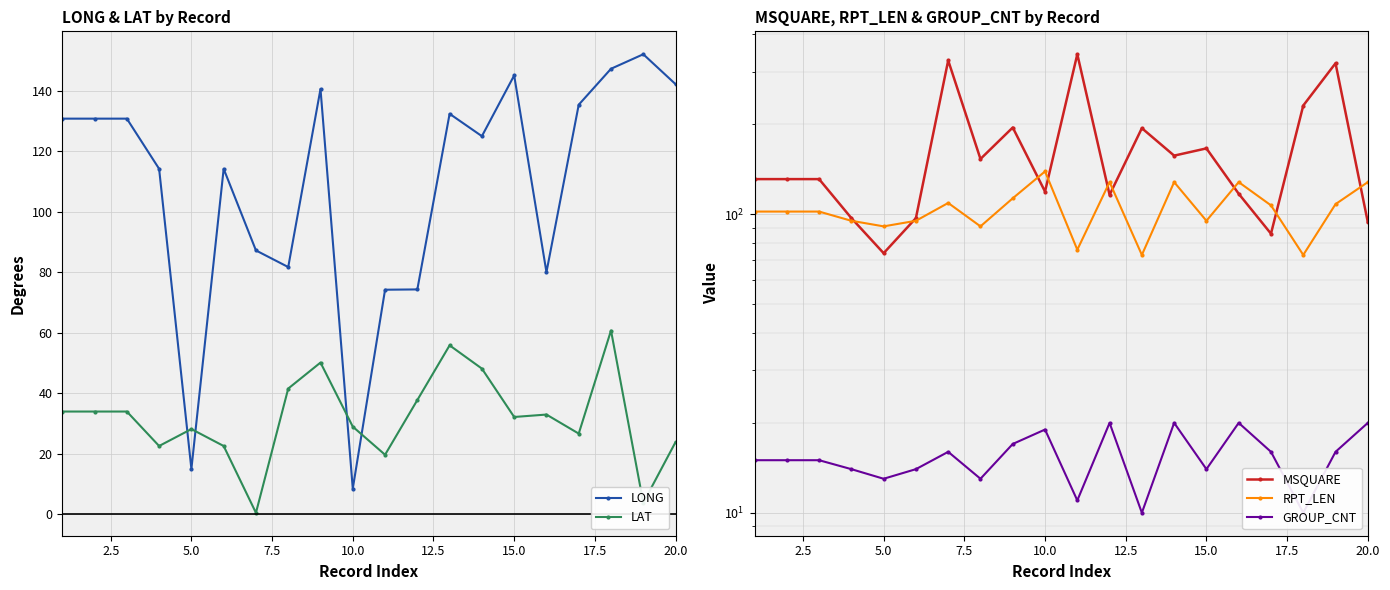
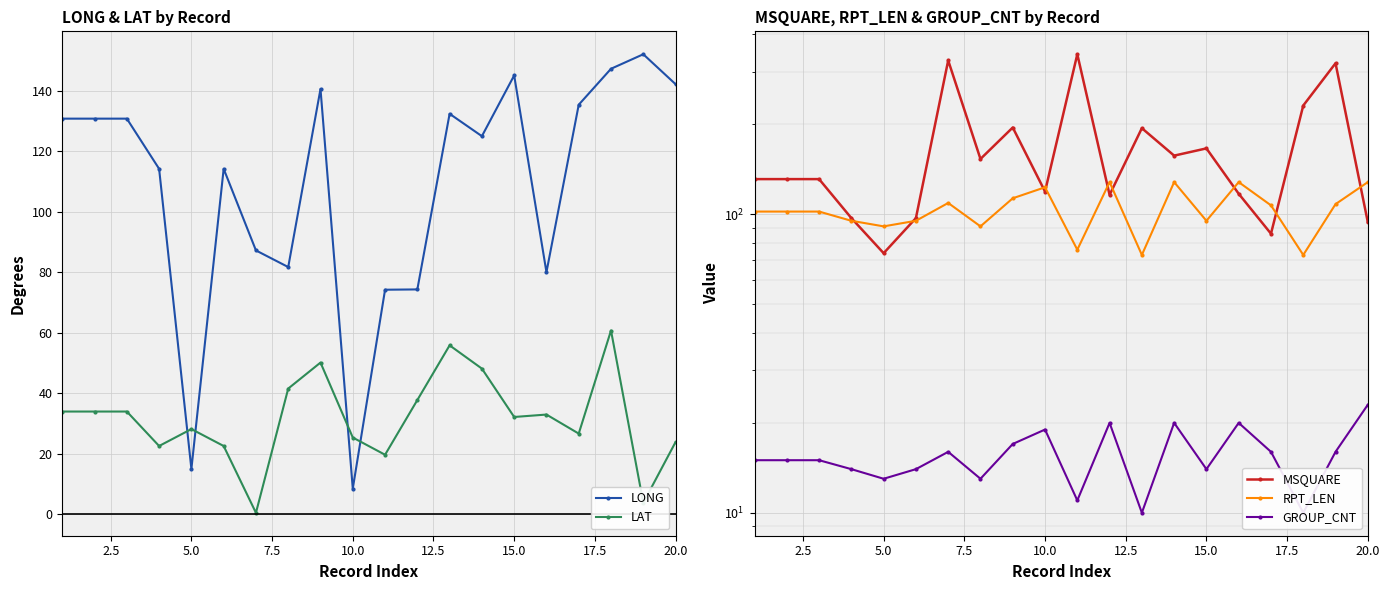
  {
    "LONG & LAT by Record": {
      "LONG": {
        "5.0": 15,
        "10.0": 8,
        "15.0": 145,
        "20.0": 142
      },
      "LAT": {
        "5.0": 28,
-       "10.0": 29,
+       "10.0": 25,
        "15.0": 32,
        "20.0": 24
      }
    },
    "MSQUARE, RPT_LEN & GROUP_CNT by Record": {
      "MSQUARE": {
        "5.0": 74,
        "10.0": 119,
        "15.0": 170,
        "20.0": 94
      },
      "RPT_LEN": {
        "5.0": 91,
-       "10.0": 140,
+       "10.0": 123,
        "15.0": 95,
        "20.0": 128
      },
      "GROUP_CNT": {
        "5.0": 13,
        "10.0": 19,
        "15.0": 14,
-       "20.0": 20
+       "20.0": 23
      }
    }
  }
